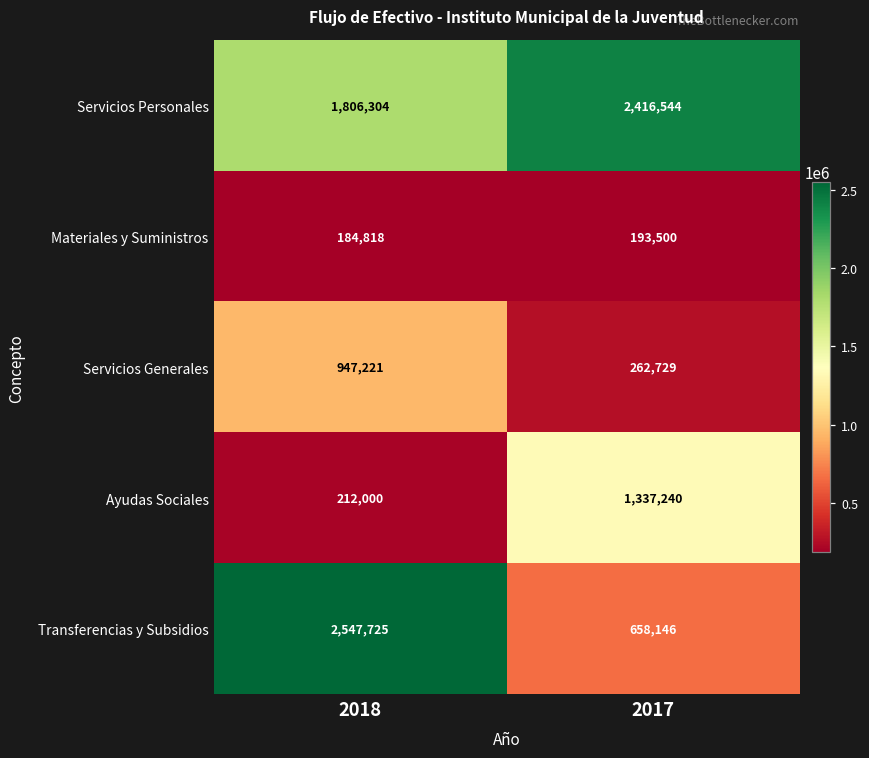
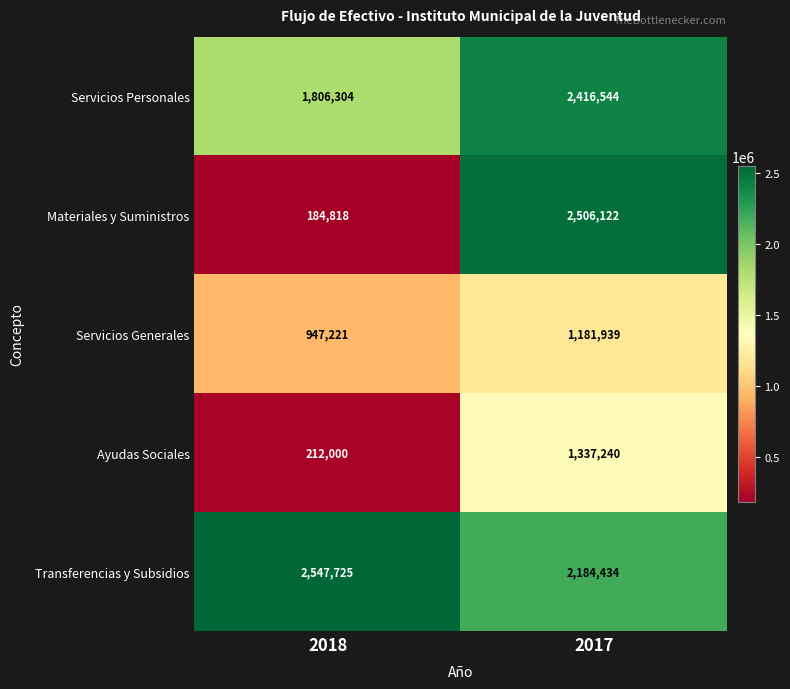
  {
    "Servicios Personales": {
      "2018": "1,806,304",
      "2017": "2,416,544"
    },
    "Materiales y Suministros": {
      "2018": "184,818",
-     "2017": "193,500"
+     "2017": "2,506,122"
    },
    "Servicios Generales": {
      "2018": "947,221",
-     "2017": "262,729"
+     "2017": "1,181,939"
    },
    "Ayudas Sociales": {
      "2018": "212,000",
      "2017": "1,337,240"
    },
    "Transferencias y Subsidios": {
      "2018": "2,547,725",
-     "2017": "658,146"
+     "2017": "2,184,434"
    }
  }
